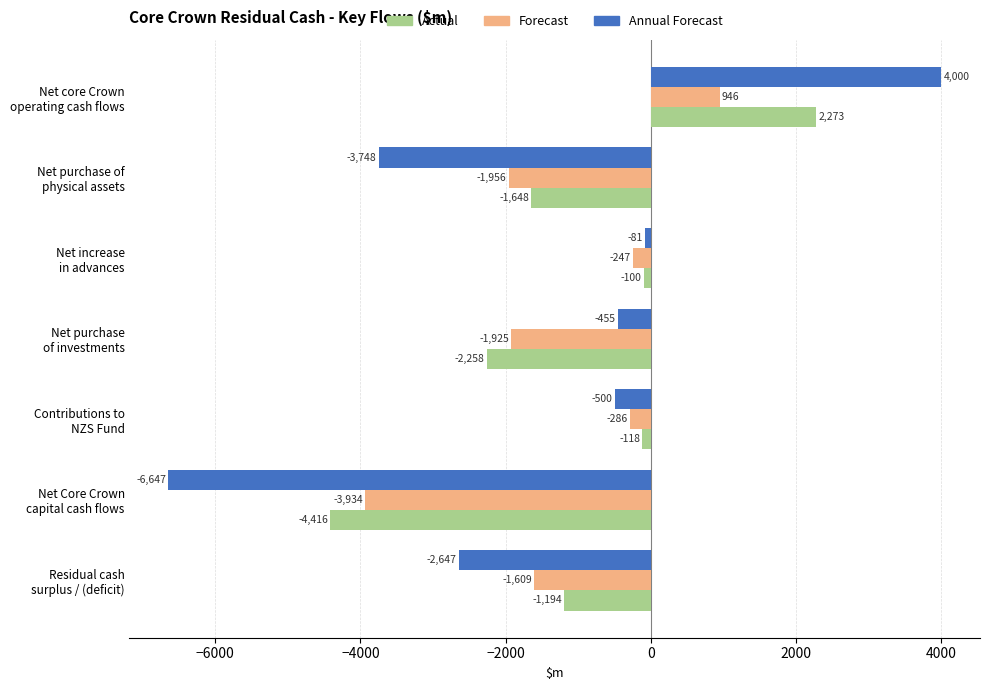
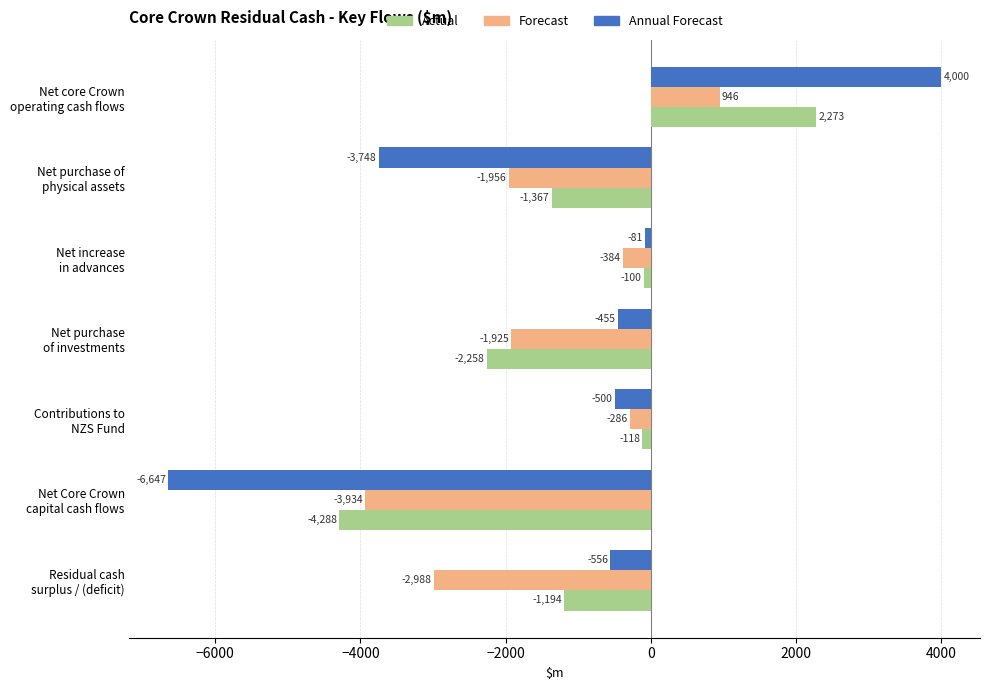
  {
    "Actual": {
      "Net core Crown operating cash flows": "2,273",
-     "Net purchase of physical assets": "-1,648",
+     "Net purchase of physical assets": "-1,367",
      "Net increase in advances": "-100",
      "Net purchase of investments": "-2,258",
      "Contributions to NZS Fund": "-118",
-     "Net Core Crown capital cash flows": "-4,416",
+     "Net Core Crown capital cash flows": "-4,288",
      "Residual cash surplus / (deficit)": "-1,194"
    },
    "Forecast": {
      "Net core Crown operating cash flows": "946",
      "Net purchase of physical assets": "-1,956",
-     "Net increase in advances": "-247",
+     "Net increase in advances": "-384",
      "Net purchase of investments": "-1,925",
      "Contributions to NZS Fund": "-286",
      "Net Core Crown capital cash flows": "-3,934",
-     "Residual cash surplus / (deficit)": "-1,609"
+     "Residual cash surplus / (deficit)": "-2,988"
    },
    "Annual Forecast": {
      "Net core Crown operating cash flows": "4,000",
      "Net purchase of physical assets": "-3,748",
      "Net increase in advances": "-81",
      "Net purchase of investments": "-455",
      "Contributions to NZS Fund": "-500",
      "Net Core Crown capital cash flows": "-6,647",
-     "Residual cash surplus / (deficit)": "-2,647"
+     "Residual cash surplus / (deficit)": "-556"
    }
  }
